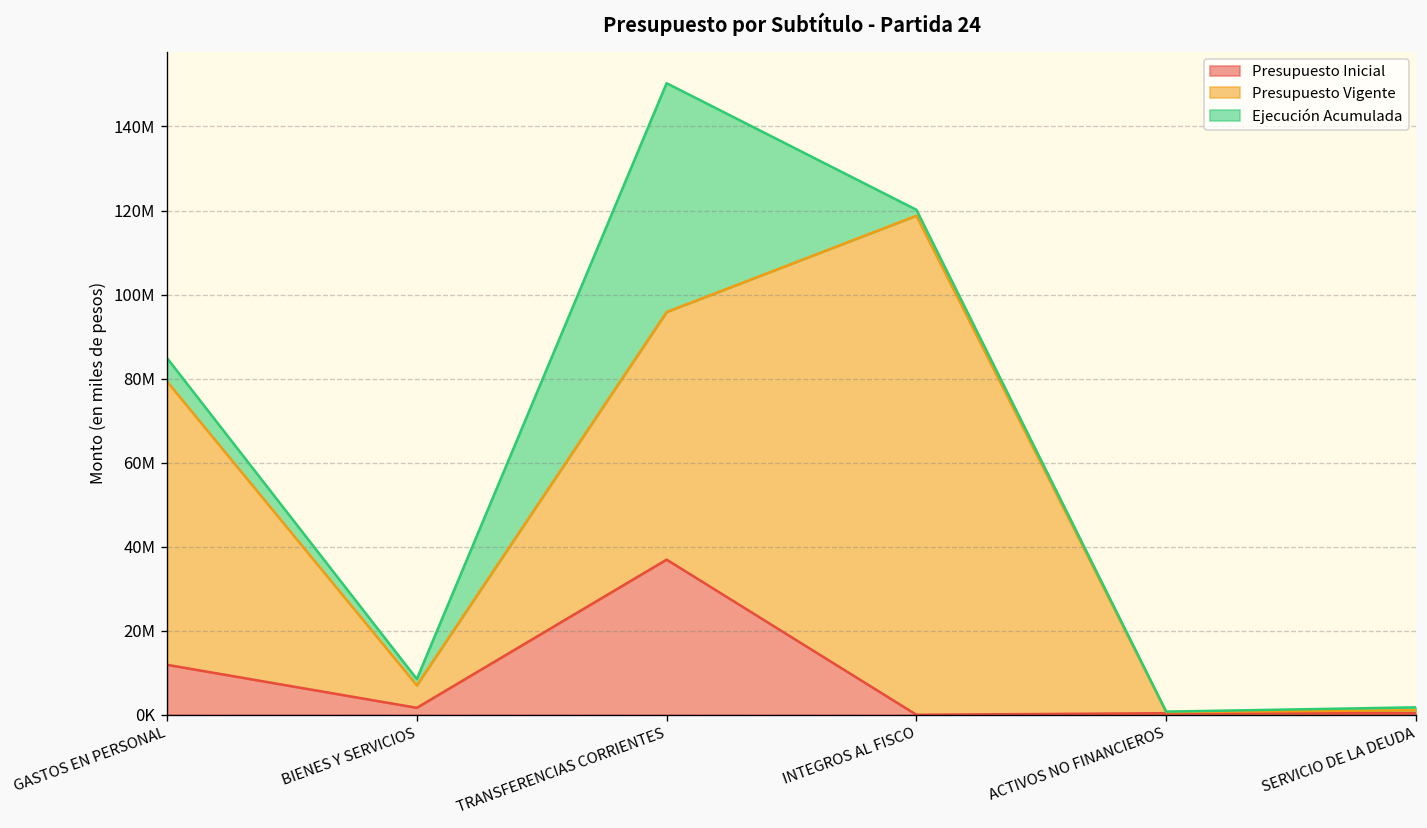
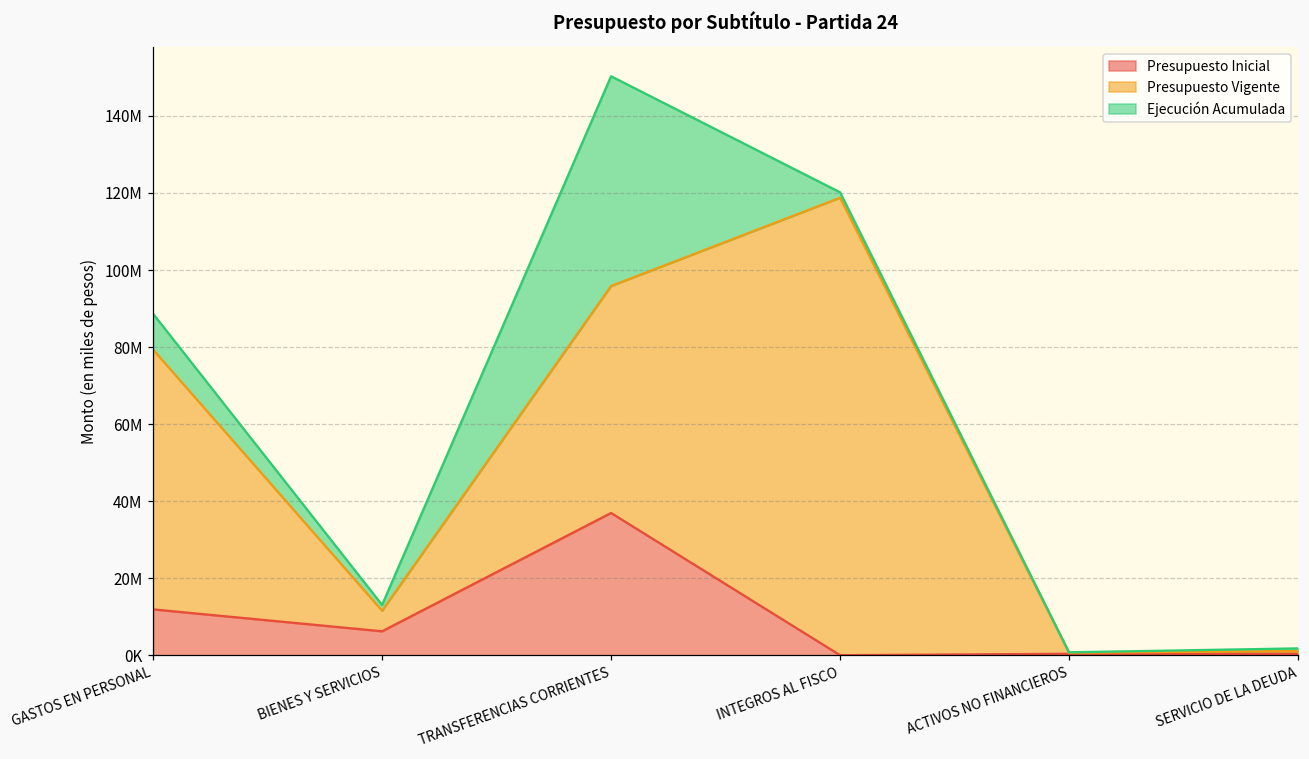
  {
    "Presupuesto Inicial": {
      "GASTOS EN PERSONAL": 12000000,
-     "BIENES Y SERVICIOS": 2000000,
+     "BIENES Y SERVICIOS": 6000000,
      "TRANSFERENCIAS CORRIENTES": 37000000,
      "INTEGROS AL FISCO": 0
    },
    "Presupuesto Vigente": {
      "GASTOS EN PERSONAL": 67000000,
      "BIENES Y SERVICIOS": 5000000,
      "TRANSFERENCIAS CORRIENTES": 59000000,
      "INTEGROS AL FISCO": 119000000
    },
    "Ejecución Acumulada": {
-     "GASTOS EN PERSONAL": 6000000,
+     "GASTOS EN PERSONAL": 9000000,
      "BIENES Y SERVICIOS": 2000000,
      "TRANSFERENCIAS CORRIENTES": 54000000,
      "INTEGROS AL FISCO": 1000000
    }
  }
